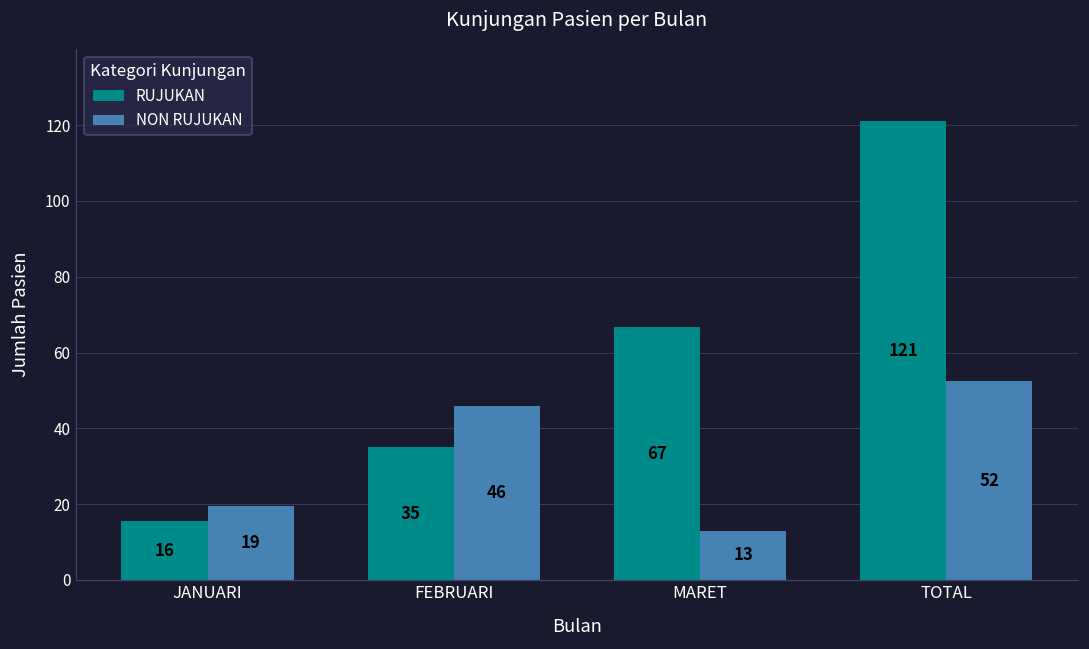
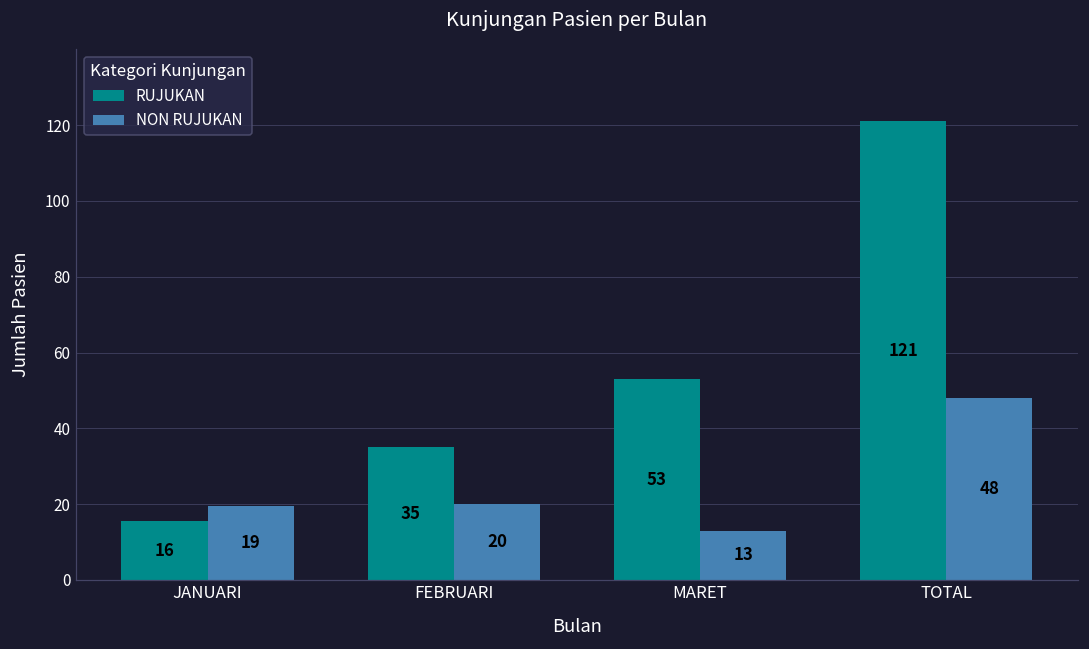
  {
    "RUJUKAN": {
      "JANUARI": 16,
      "FEBRUARI": 35,
-     "MARET": 67,
+     "MARET": 53,
      "TOTAL": 121
    },
    "NON RUJUKAN": {
      "JANUARI": 19,
-     "FEBRUARI": 46,
+     "FEBRUARI": 20,
      "MARET": 13,
-     "TOTAL": 52
+     "TOTAL": 48
    }
  }
